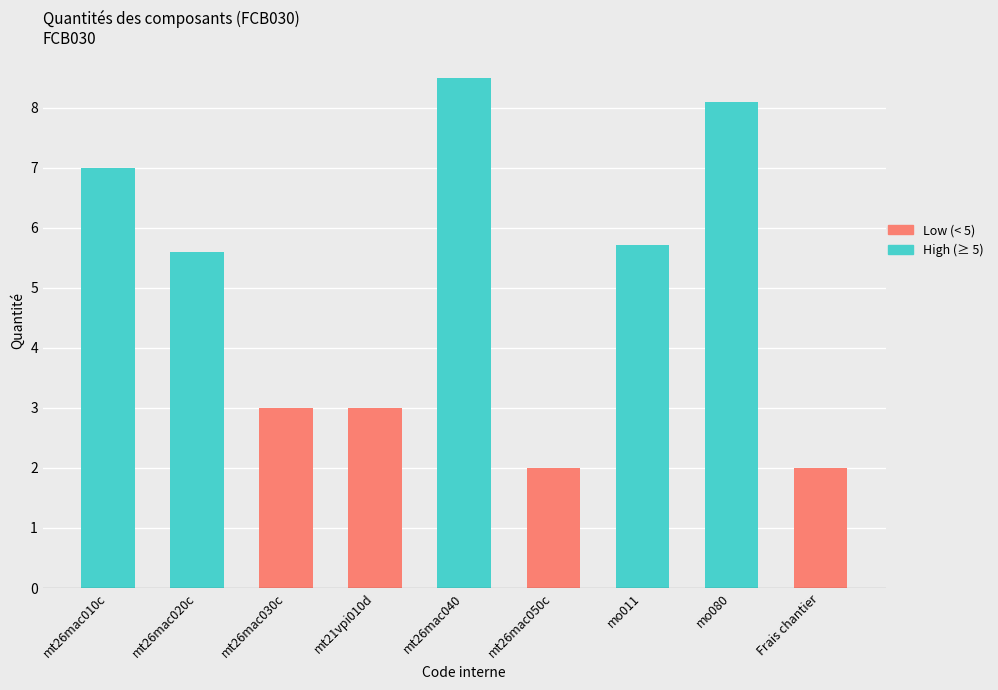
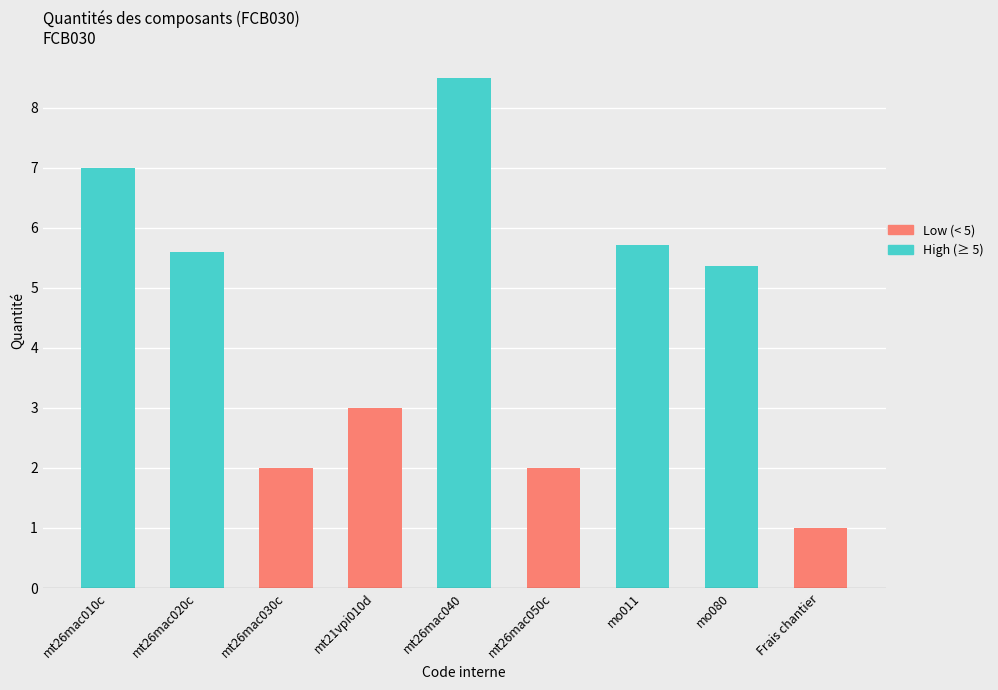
  {
    "Low (< 5)": {
-     "mt26mac030c": 3,
+     "mt26mac030c": 2,
      "mt21vpi010d": 3,
      "mt26mac050c": 2,
-     "Frais chantier": 2
+     "Frais chantier": 1
    },
    "High (≥ 5)": {
      "mt26mac010c": 7.0,
      "mt26mac020c": 5.6,
      "mt26mac040": 8.5,
      "mo011": 5.7,
-     "mo080": 8.1
+     "mo080": 5.4
    }
  }
